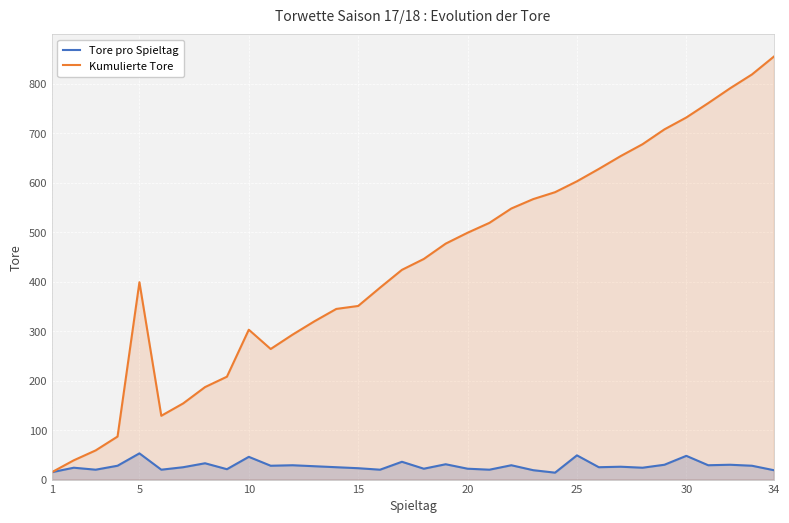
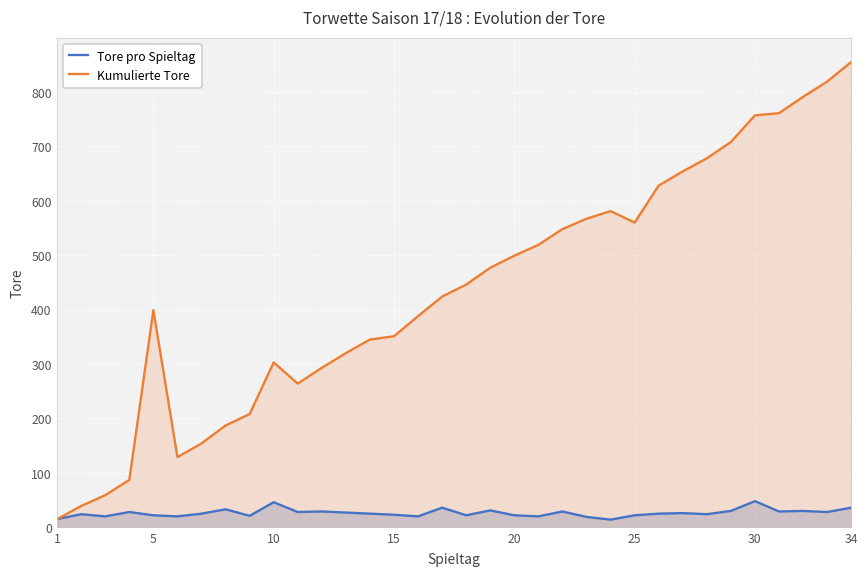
  {
    "Tore pro Spieltag": {
-     "5": 50,
+     "5": 20,
      "10": 50,
      "15": 20,
      "20": 20,
-     "25": 50,
+     "25": 20,
      "30": 50,
-     "34": 20
+     "34": 40
    },
    "Kumulierte Tore": {
      "5": 400,
      "10": 300,
      "15": 350,
      "20": 500,
-     "25": 600,
-     "30": 730,
+     "25": 560,
+     "30": 760,
      "34": 860
    }
  }
